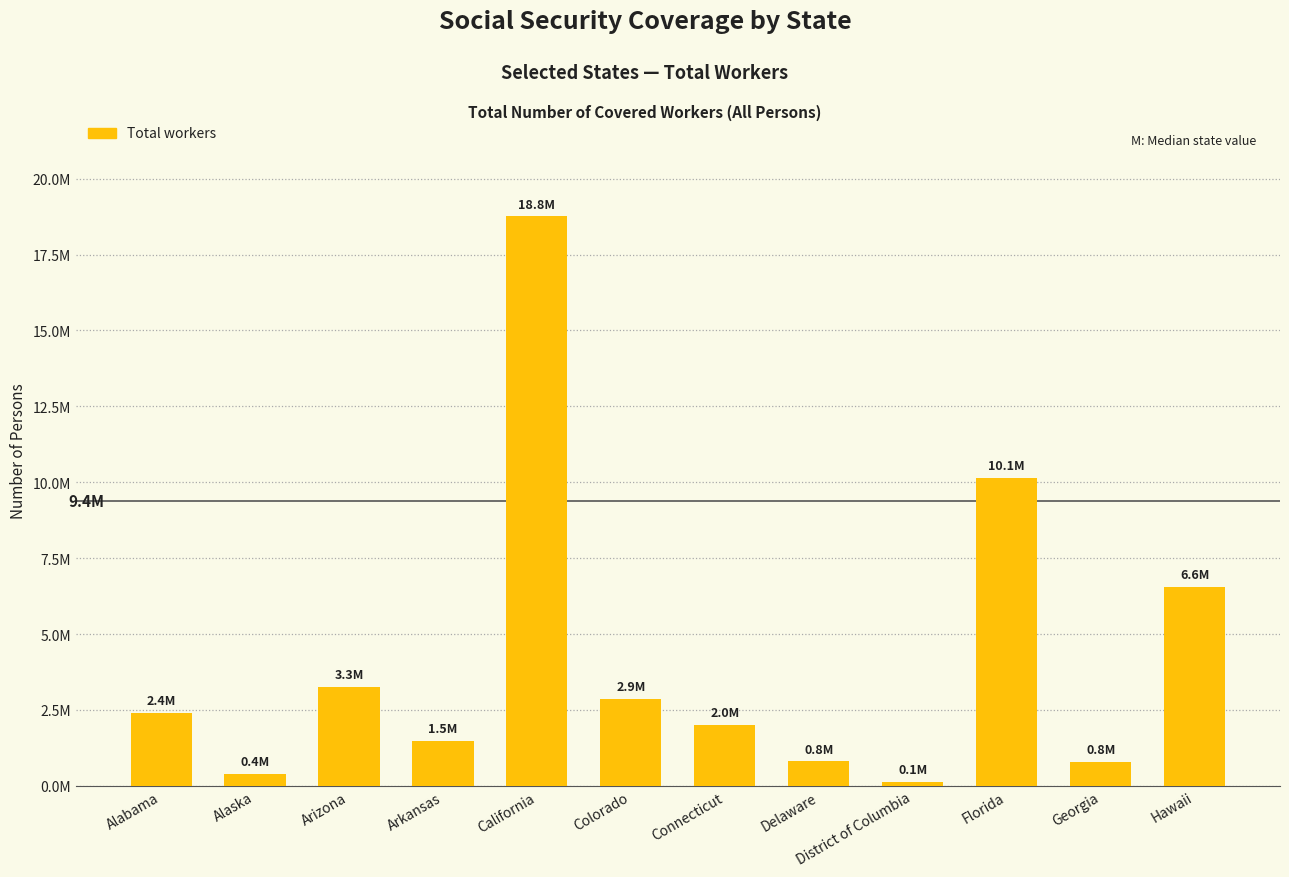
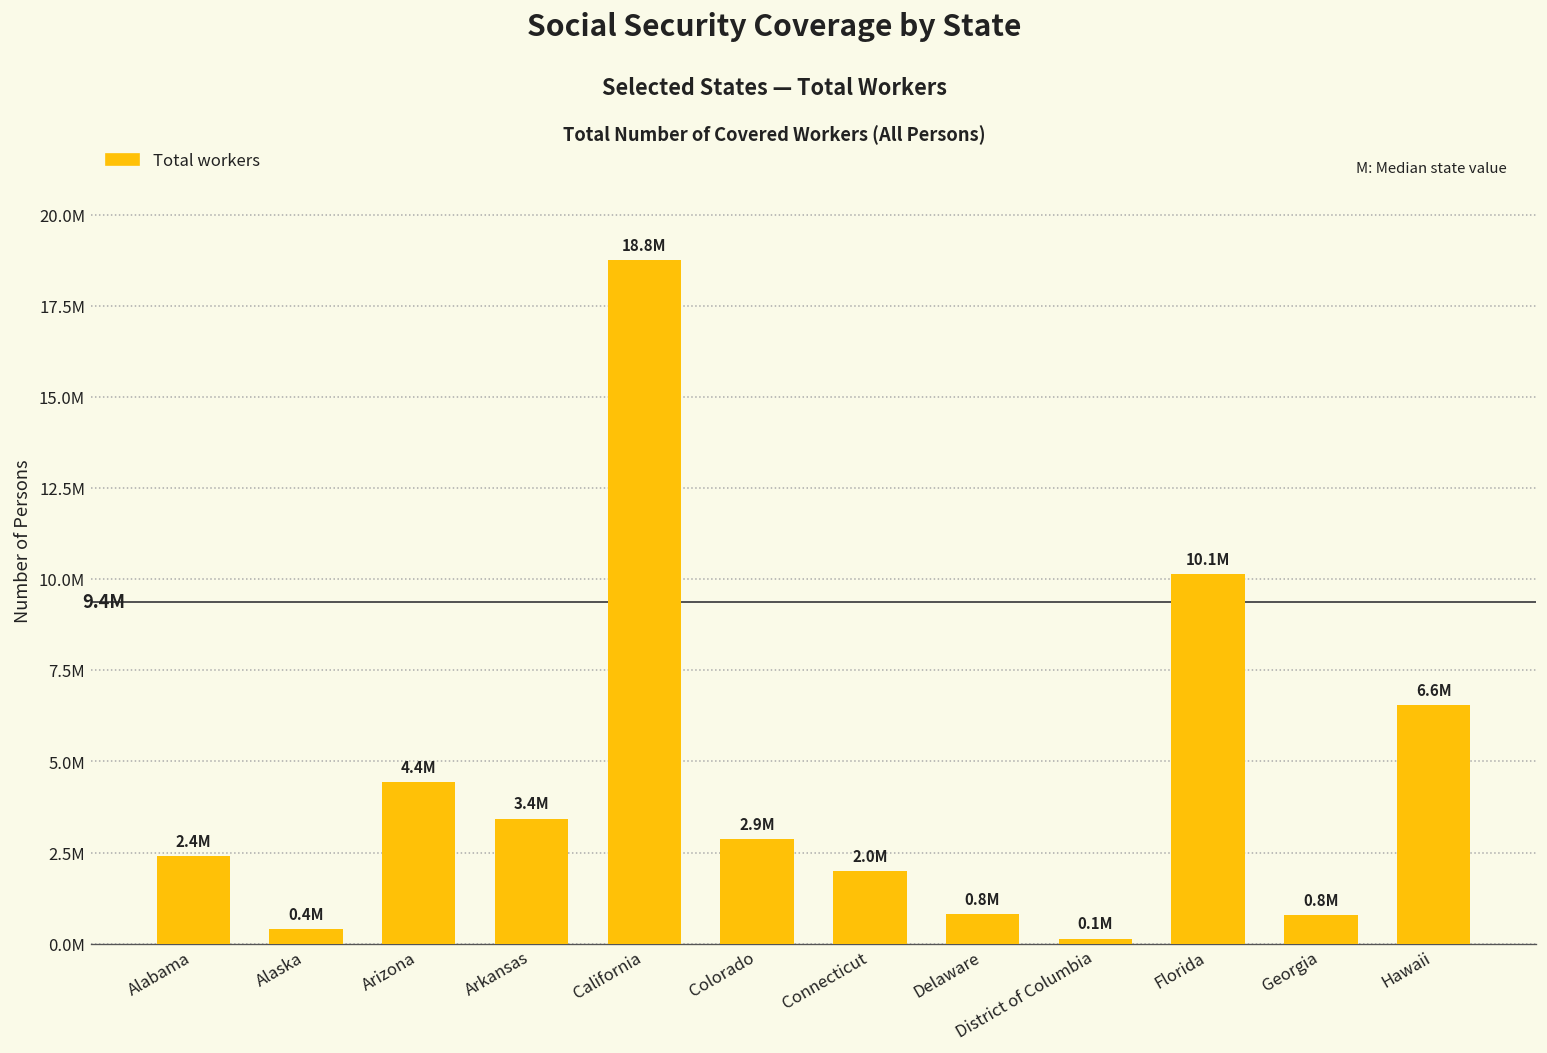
  {
    "Alabama": "2.4M",
    "Alaska": "0.4M",
-   "Arizona": "3.3M",
-   "Arkansas": "1.5M",
+   "Arizona": "4.4M",
+   "Arkansas": "3.4M",
    "California": "18.8M",
    "Colorado": "2.9M",
    "Connecticut": "2.0M",
    "Delaware": "0.8M",
    "District of Columbia": "0.1M",
    "Florida": "10.1M",
    "Georgia": "0.8M",
    "Hawaii": "6.6M"
  }
